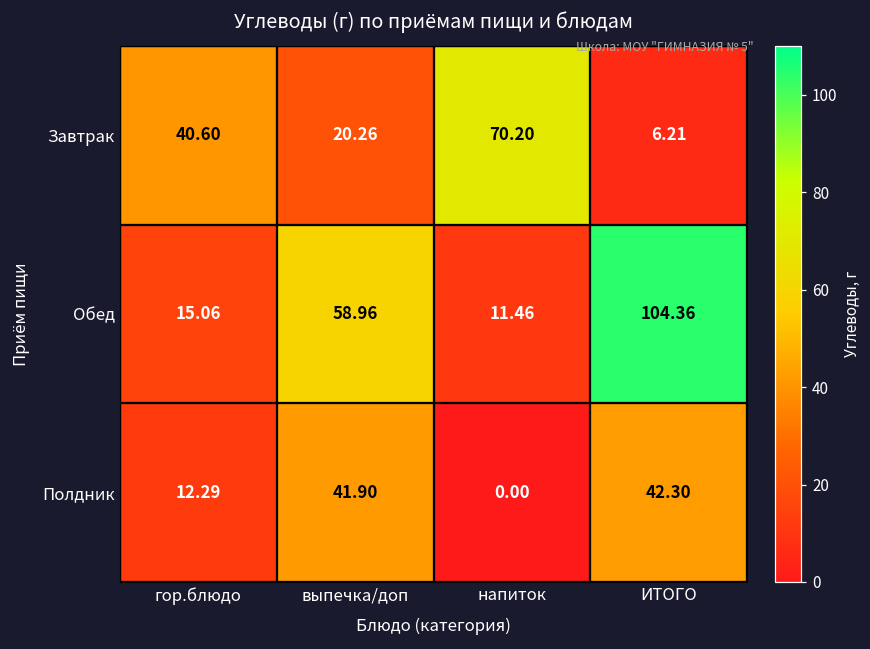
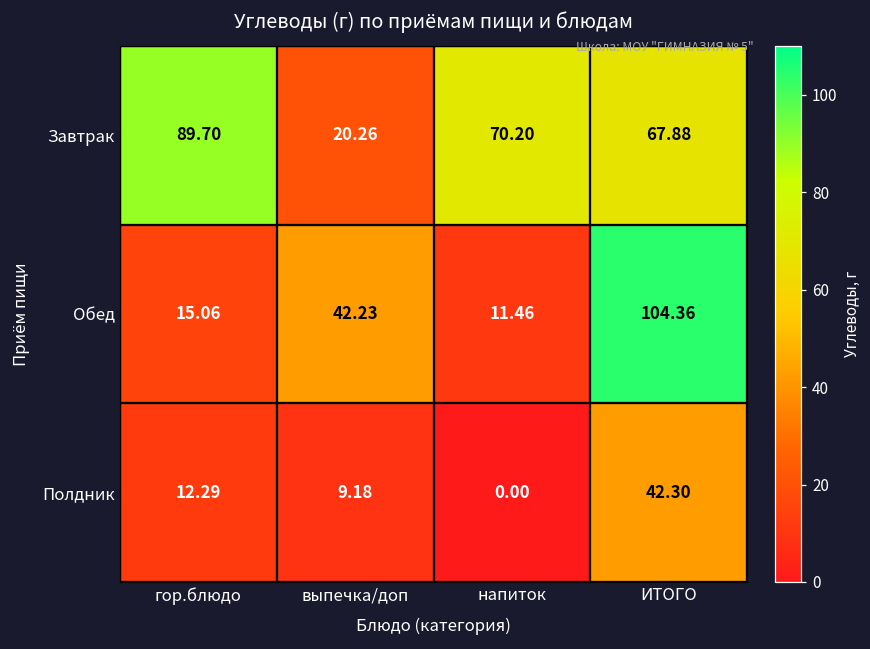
  {
    "Завтрак": {
-     "гор.блюдо": 40.60,
+     "гор.блюдо": 89.70,
      "выпечка/доп": 20.26,
      "напиток": 70.20,
-     "ИТОГО": 6.21
+     "ИТОГО": 67.88
    },
    "Обед": {
      "гор.блюдо": 15.06,
-     "выпечка/доп": 58.96,
+     "выпечка/доп": 42.23,
      "напиток": 11.46,
      "ИТОГО": 104.36
    },
    "Полдник": {
      "гор.блюдо": 12.29,
-     "выпечка/доп": 41.90,
+     "выпечка/доп": 9.18,
      "напиток": 0.00,
      "ИТОГО": 42.30
    }
  }
